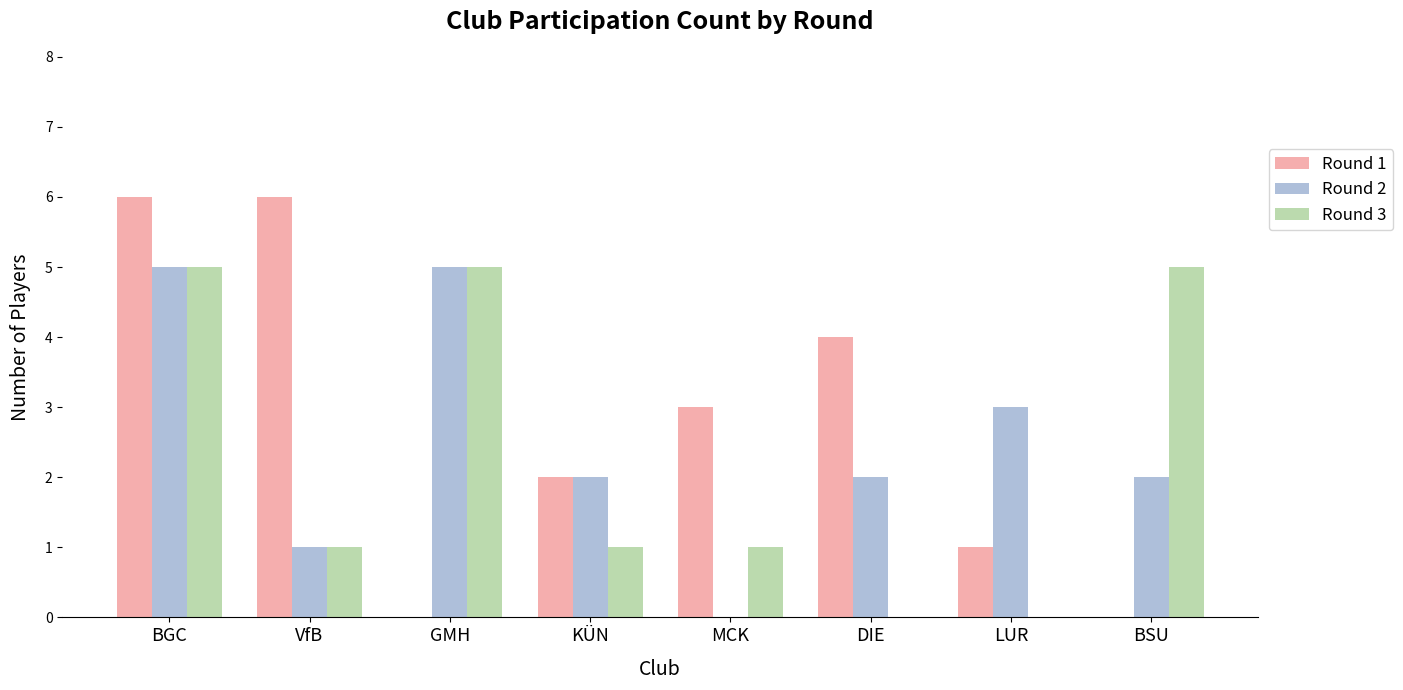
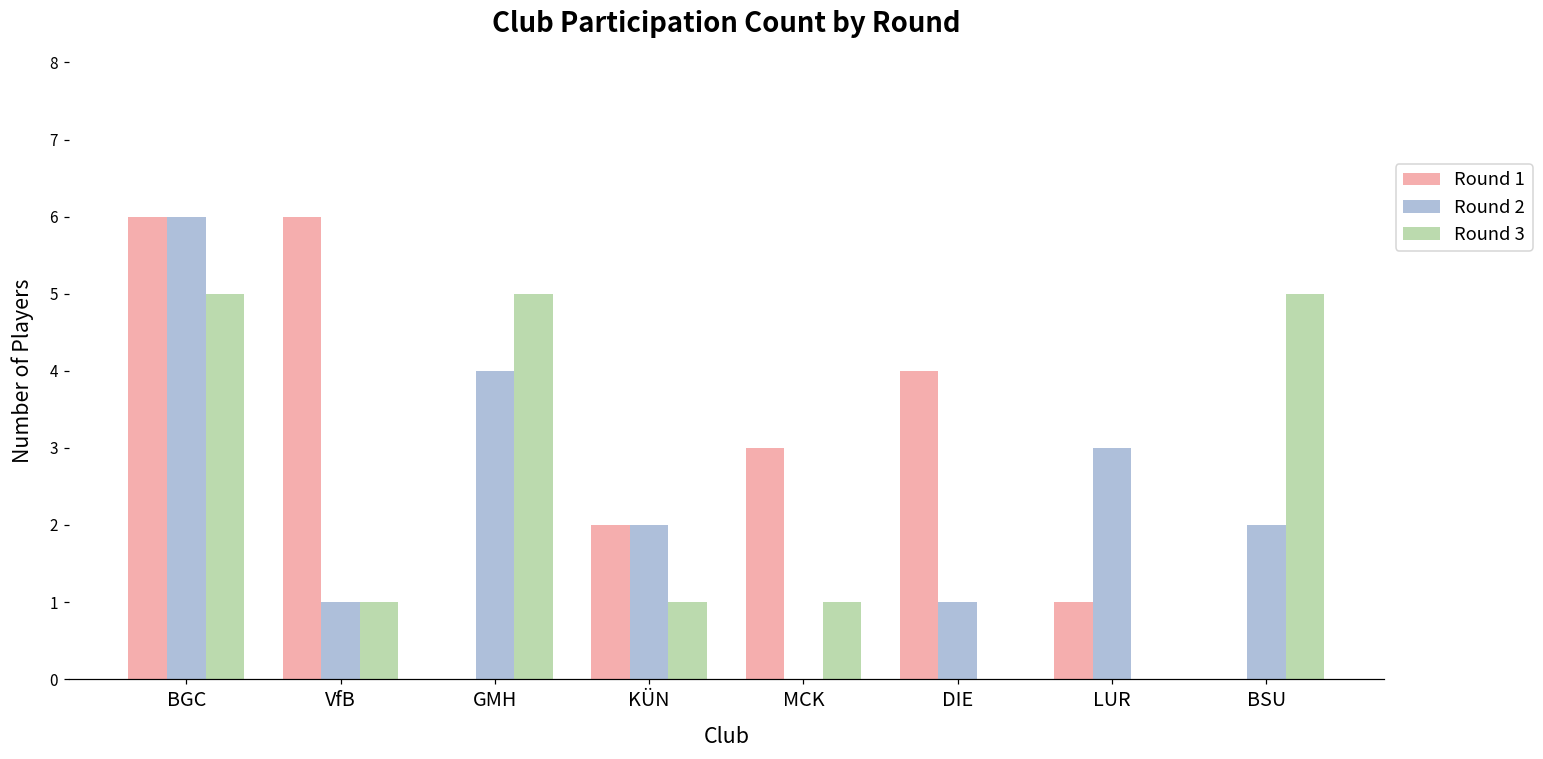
  {
    "Round 1": {
      "BGC": 6,
      "VfB": 6,
      "GMH": 0,
      "KÜN": 2,
      "MCK": 3,
      "DIE": 4,
      "LUR": 1,
      "BSU": 0
    },
    "Round 2": {
-     "BGC": 5,
+     "BGC": 6,
      "VfB": 1,
-     "GMH": 5,
+     "GMH": 4,
      "KÜN": 2,
      "MCK": 0,
-     "DIE": 2,
+     "DIE": 1,
      "LUR": 3,
      "BSU": 2
    },
    "Round 3": {
      "BGC": 5,
      "VfB": 1,
      "GMH": 5,
      "KÜN": 1,
      "MCK": 1,
      "DIE": 0,
      "LUR": 0,
      "BSU": 5
    }
  }
